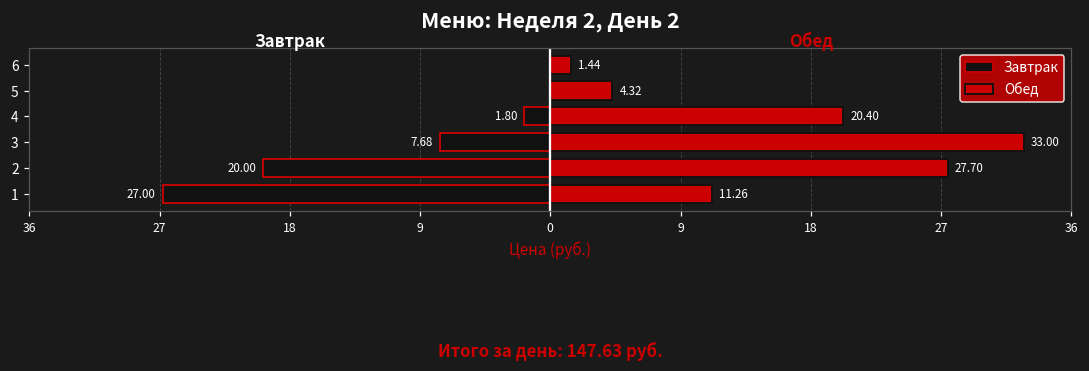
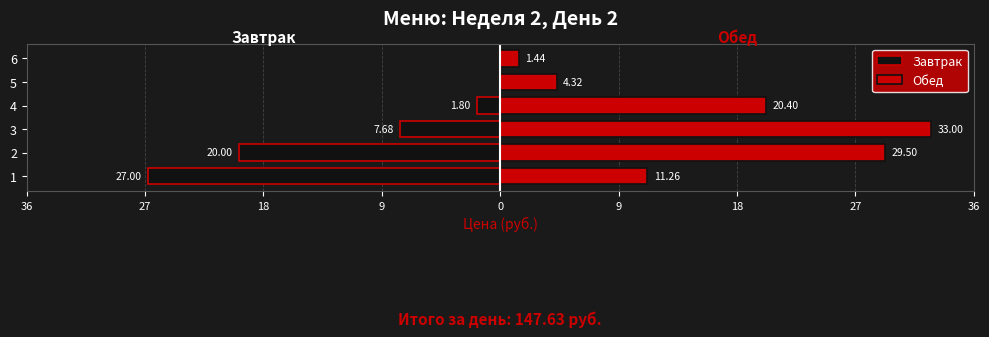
  {
    "Обед": {
      "6": 1.44,
      "5": 4.32,
      "4": 20.40,
      "3": 33.00,
-     "2": 27.70,
+     "2": 29.50,
      "1": 11.26
    }
  }
